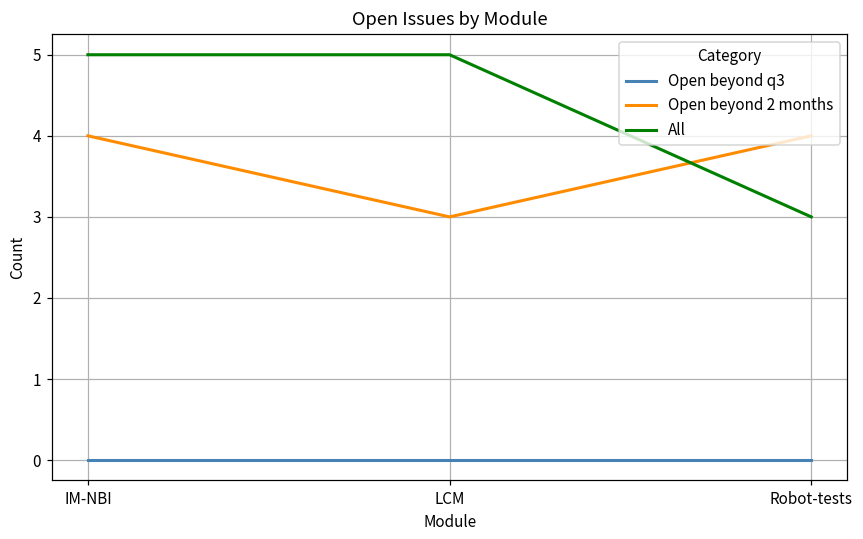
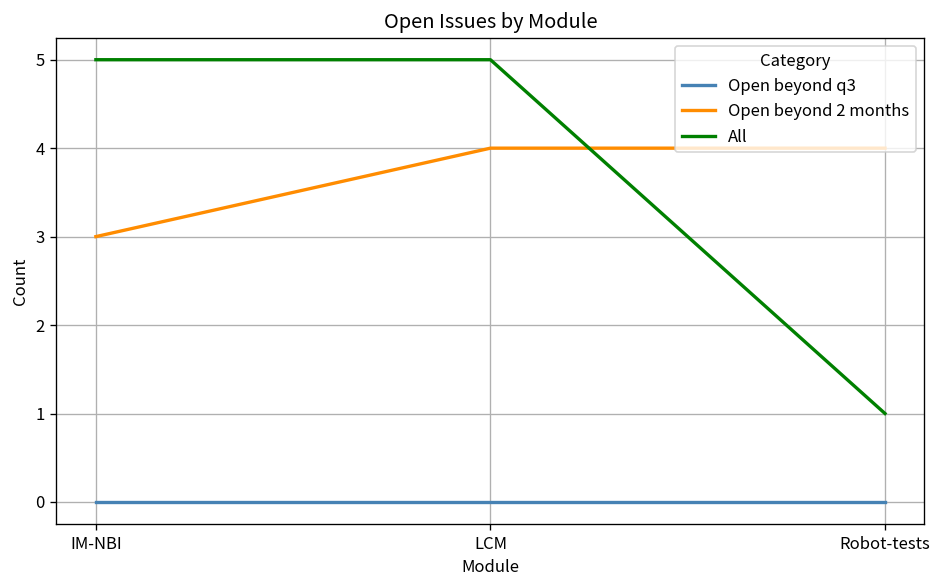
  {
    "Open beyond q3": {
      "IM-NBI": 0,
      "LCM": 0,
      "Robot-tests": 0
    },
    "Open beyond 2 months": {
-     "IM-NBI": 4,
-     "LCM": 3
+     "IM-NBI": 3,
+     "LCM": 4
    },
    "All": {
      "IM-NBI": 5,
      "LCM": 5,
-     "Robot-tests": 3
+     "Robot-tests": 1
    }
  }
